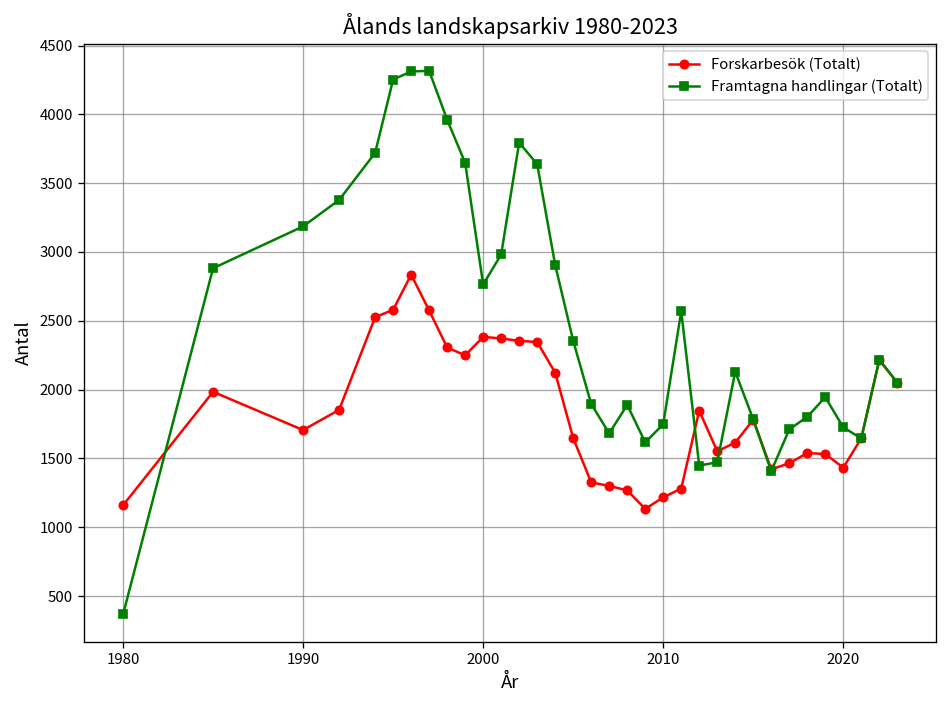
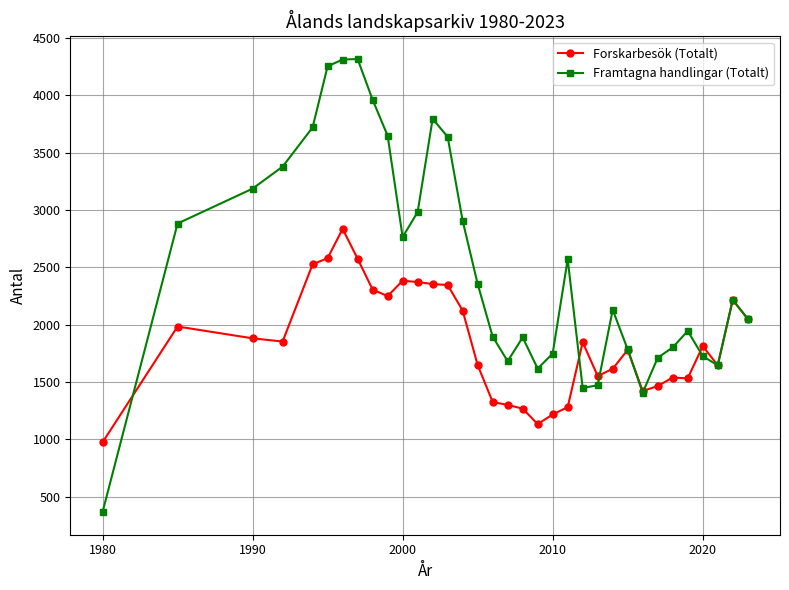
  {
    "Forskarbesök (Totalt)": {
-     "1980": 1160,
-     "1990": 1710,
+     "1980": 970,
+     "1990": 1880,
      "2000": 2380,
      "2010": 1220,
-     "2020": 1430
+     "2020": 1810
    },
    "Framtagna handlingar (Totalt)": {
      "1980": 370,
      "1990": 3190,
      "2000": 2760,
      "2010": 1750,
      "2020": 1730
    }
  }
